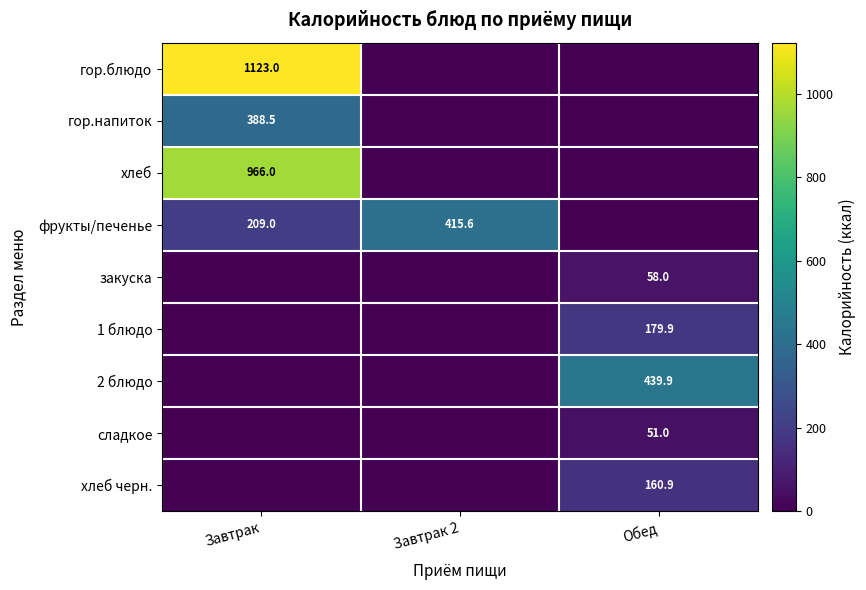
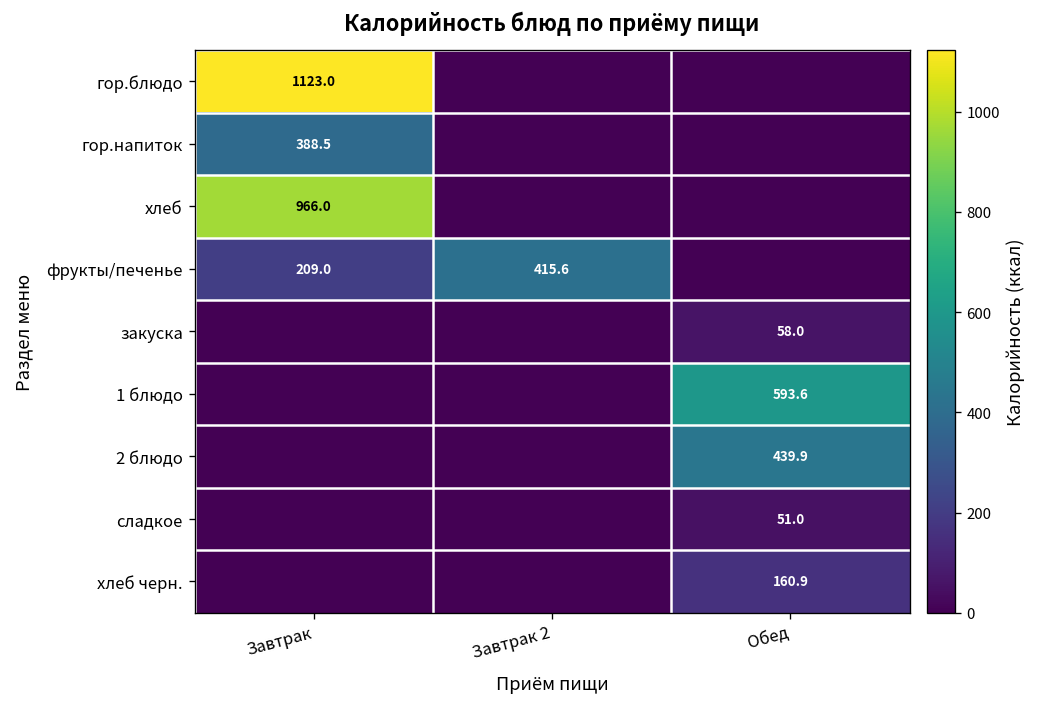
  {
    "гор.блюдо": {
      "Завтрак": 1123.0
    },
    "гор.напиток": {
      "Завтрак": 388.5
    },
    "хлеб": {
      "Завтрак": 966.0
    },
    "фрукты/печенье": {
      "Завтрак": 209.0,
      "Завтрак 2": 415.6
    },
    "закуска": {
      "Обед": 58.0
    },
    "1 блюдо": {
-     "Обед": 179.9
+     "Обед": 593.6
    },
    "2 блюдо": {
      "Обед": 439.9
    },
    "сладкое": {
      "Обед": 51.0
    },
    "хлеб черн.": {
      "Обед": 160.9
    }
  }
